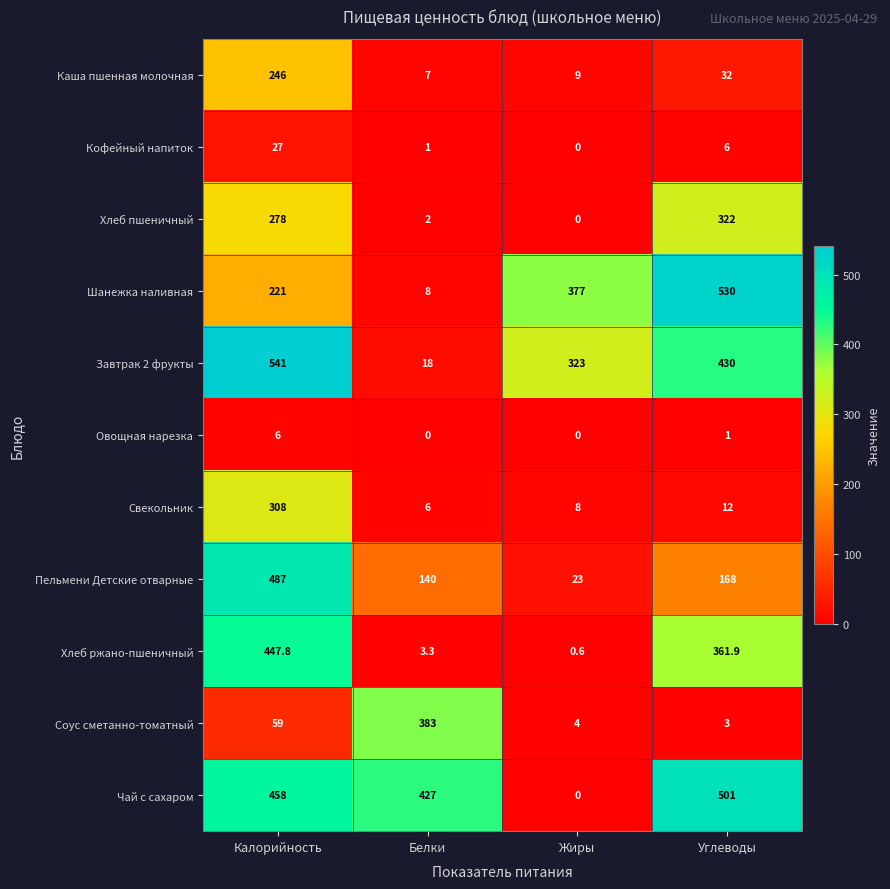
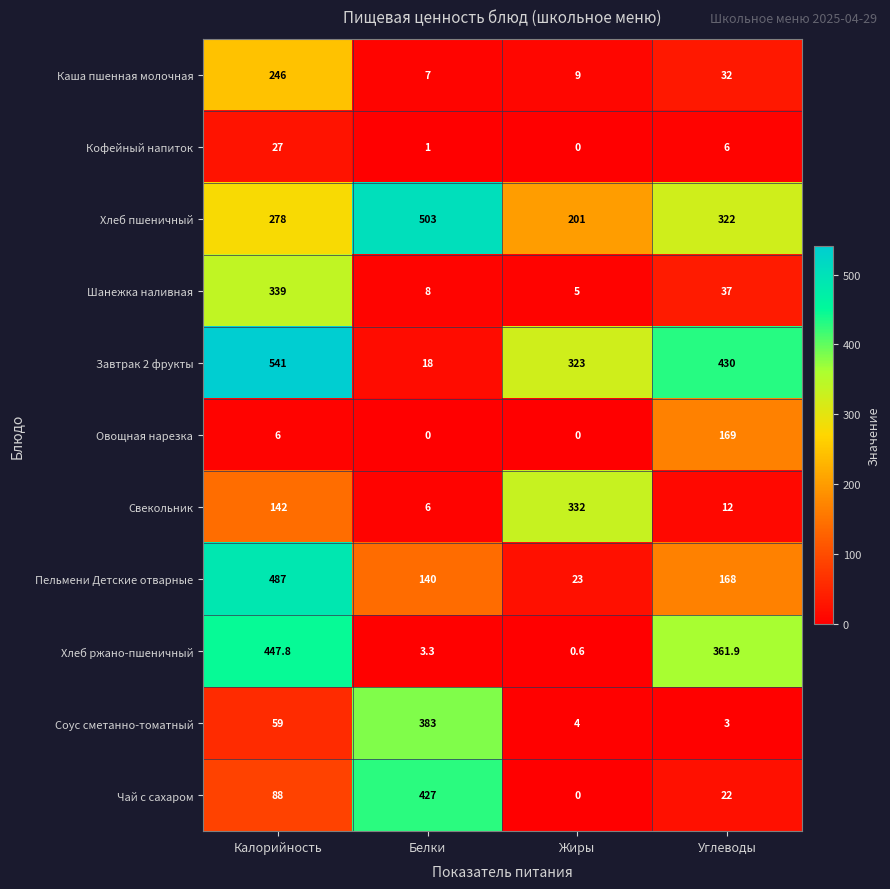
  {
    "Каша пшенная молочная": {
      "Калорийность": 246,
      "Белки": 7,
      "Жиры": 9,
      "Углеводы": 32
    },
    "Кофейный напиток": {
      "Калорийность": 27,
      "Белки": 1,
      "Жиры": 0,
      "Углеводы": 6
    },
    "Хлеб пшеничный": {
      "Калорийность": 278,
-     "Белки": 2,
-     "Жиры": 0,
+     "Белки": 503,
+     "Жиры": 201,
      "Углеводы": 322
    },
    "Шанежка наливная": {
-     "Калорийность": 221,
+     "Калорийность": 339,
      "Белки": 8,
-     "Жиры": 377,
-     "Углеводы": 530
+     "Жиры": 5,
+     "Углеводы": 37
    },
    "Завтрак 2 фрукты": {
      "Калорийность": 541,
      "Белки": 18,
      "Жиры": 323,
      "Углеводы": 430
    },
    "Овощная нарезка": {
      "Калорийность": 6,
      "Белки": 0,
      "Жиры": 0,
-     "Углеводы": 1
+     "Углеводы": 169
    },
    "Свекольник": {
-     "Калорийность": 308,
+     "Калорийность": 142,
      "Белки": 6,
-     "Жиры": 8,
+     "Жиры": 332,
      "Углеводы": 12
    },
    "Пельмени Детские отварные": {
      "Калорийность": 487,
      "Белки": 140,
      "Жиры": 23,
      "Углеводы": 168
    },
    "Хлеб ржано-пшеничный": {
      "Калорийность": 447.8,
      "Белки": 3.3,
      "Жиры": 0.6,
      "Углеводы": 361.9
    },
    "Соус сметанно-томатный": {
      "Калорийность": 59,
      "Белки": 383,
      "Жиры": 4,
      "Углеводы": 3
    },
    "Чай с сахаром": {
-     "Калорийность": 458,
+     "Калорийность": 88,
      "Белки": 427,
      "Жиры": 0,
-     "Углеводы": 501
+     "Углеводы": 22
    }
  }
